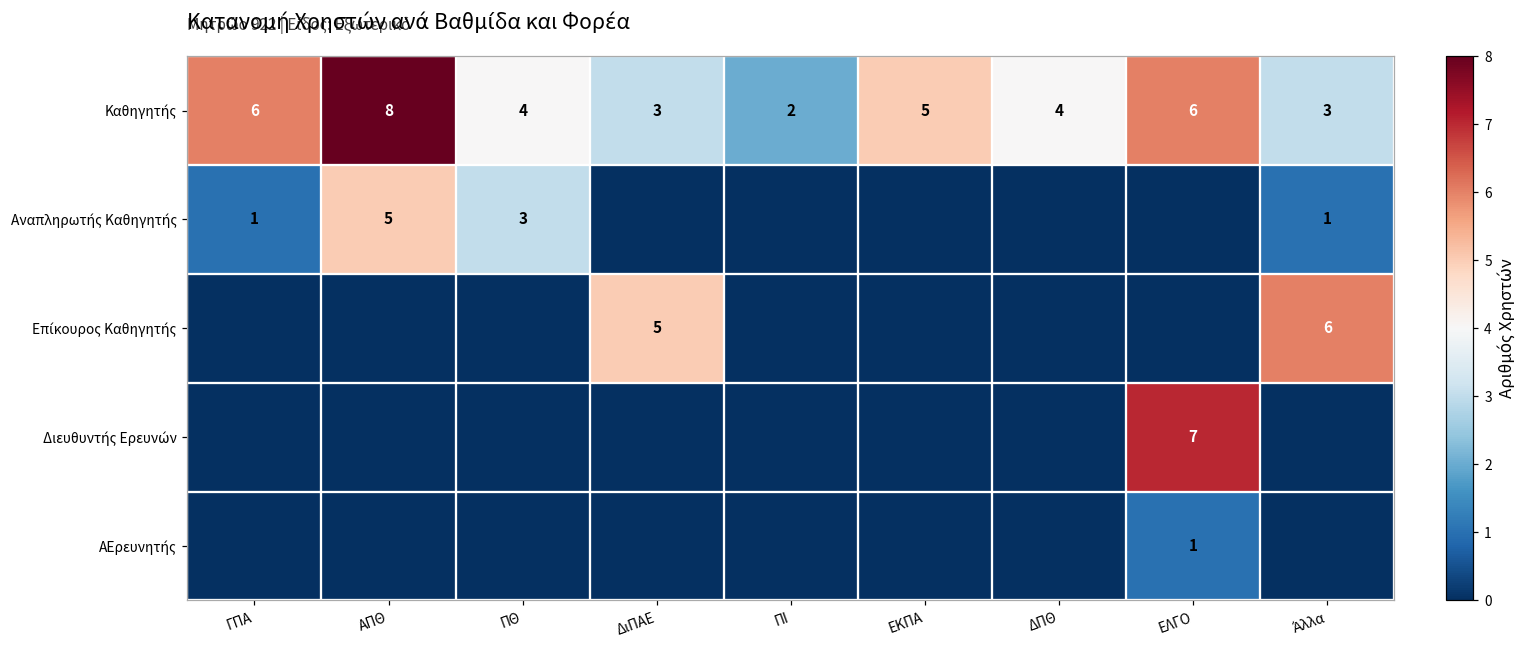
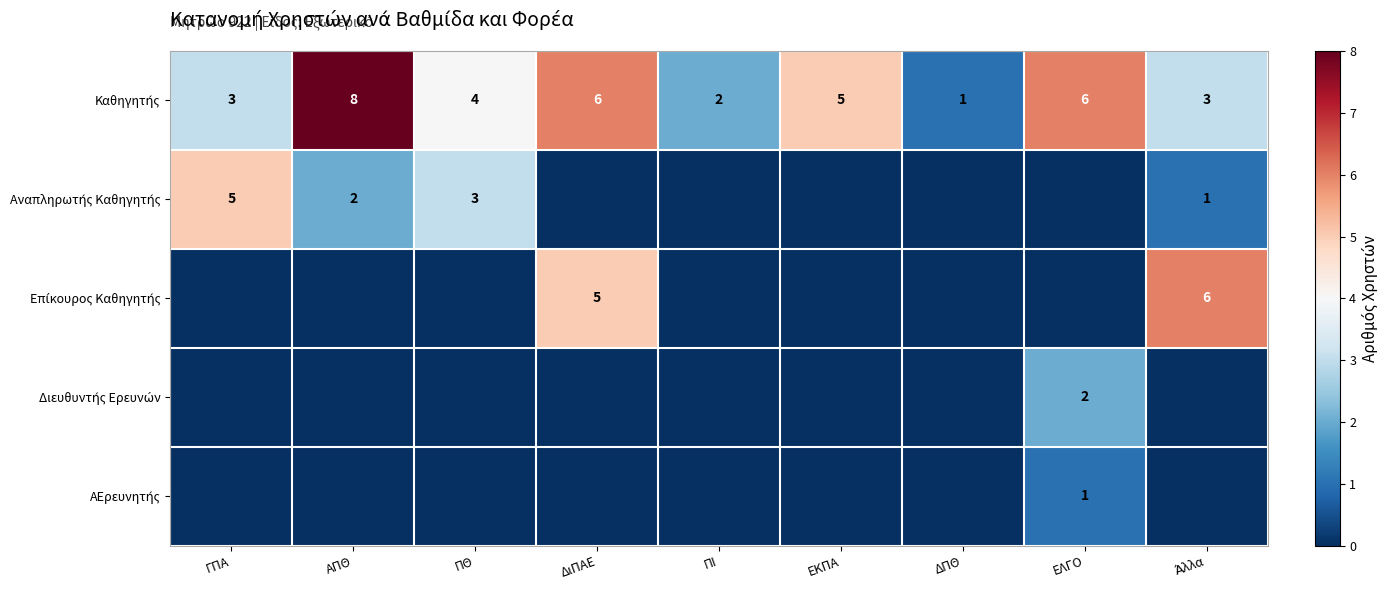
  {
    "Καθηγητής": {
-     "ΓΠΑ": 6,
+     "ΓΠΑ": 3,
      "ΑΠΘ": 8,
      "ΠΘ": 4,
-     "ΔιΠΑΕ": 3,
+     "ΔιΠΑΕ": 6,
      "ΠΙ": 2,
      "ΕΚΠΑ": 5,
-     "ΔΠΘ": 4,
+     "ΔΠΘ": 1,
      "ΕΛΓΟ": 6,
      "Άλλα": 3
    },
    "Αναπληρωτής Καθηγητής": {
-     "ΓΠΑ": 1,
-     "ΑΠΘ": 5,
+     "ΓΠΑ": 5,
+     "ΑΠΘ": 2,
      "ΠΘ": 3,
      "Άλλα": 1
    },
    "Επίκουρος Καθηγητής": {
      "ΔιΠΑΕ": 5,
      "Άλλα": 6
    },
    "Διευθυντής Ερευνών": {
-     "ΕΛΓΟ": 7
+     "ΕΛΓΟ": 2
    },
    "ΑΕρευνητής": {
      "ΕΛΓΟ": 1
    }
  }
